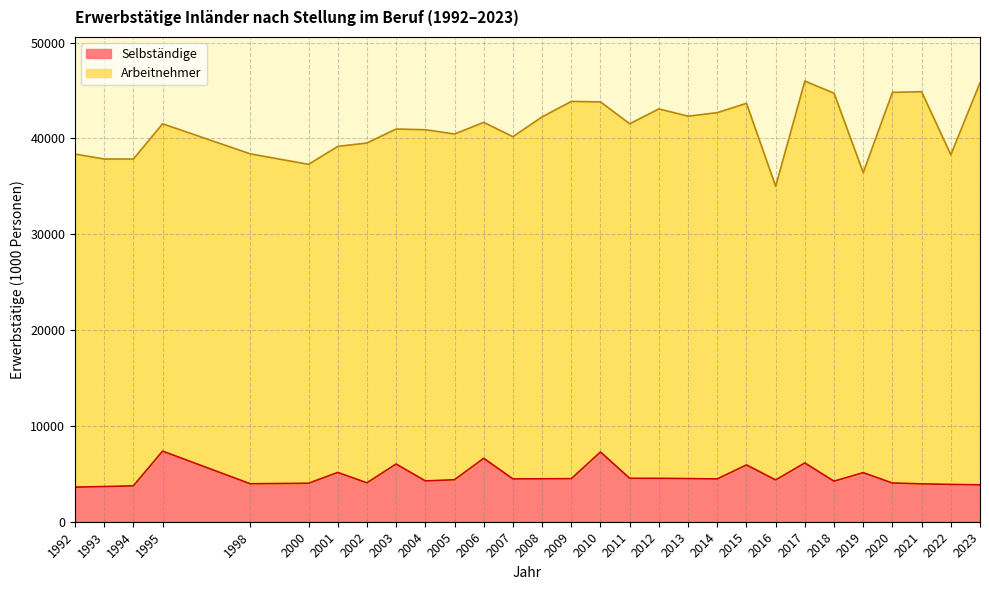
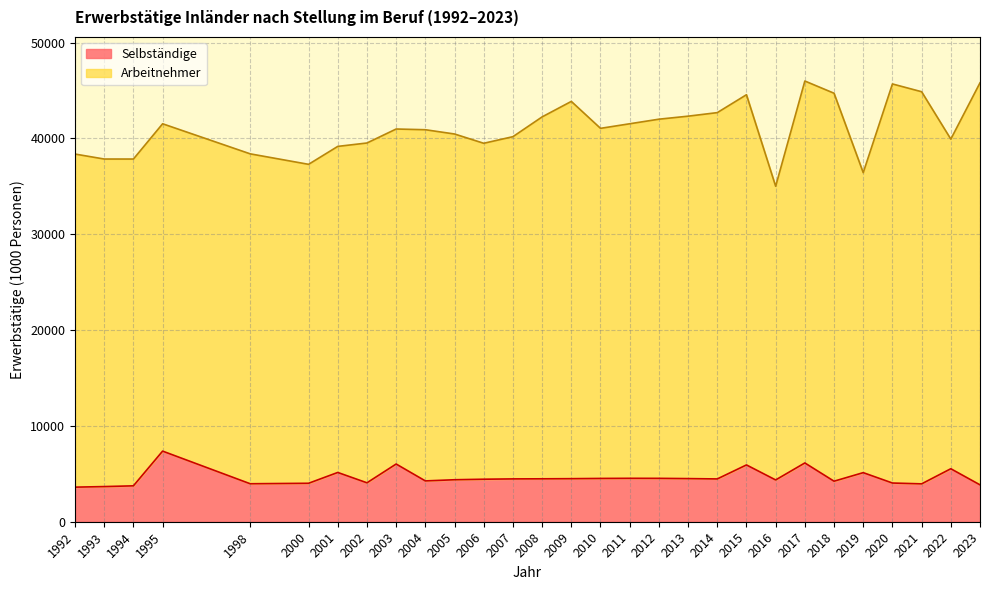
  {
    "Selbständige": {
      "1992": 4000,
      "1993": 4000,
      "1994": 4000,
      "1995": 7000,
      "1998": 4000,
      "2000": 4000,
      "2001": 5000,
      "2002": 4000,
      "2003": 6000,
      "2004": 4000,
      "2005": 4000,
-     "2006": 7000,
+     "2006": 4000,
      "2007": 4000,
      "2008": 4000,
      "2009": 4000,
-     "2010": 7000,
+     "2010": 5000,
      "2011": 5000,
      "2012": 5000,
      "2013": 5000,
      "2014": 4000,
      "2015": 6000,
      "2016": 4000,
      "2017": 6000,
      "2018": 4000,
      "2019": 5000,
      "2020": 4000,
      "2021": 4000,
-     "2022": 4000,
+     "2022": 6000,
      "2023": 4000
    },
    "Arbeitnehmer": {
      "1992": 35000,
      "1993": 34000,
      "1994": 34000,
      "1995": 34000,
      "1998": 34000,
      "2000": 33000,
      "2001": 34000,
      "2002": 35000,
      "2003": 35000,
      "2004": 37000,
      "2005": 36000,
      "2006": 35000,
      "2007": 36000,
      "2008": 38000,
      "2009": 39000,
      "2010": 37000,
      "2011": 37000,
-     "2012": 39000,
+     "2012": 37000,
      "2013": 38000,
      "2014": 38000,
-     "2015": 38000,
+     "2015": 39000,
      "2016": 31000,
      "2017": 40000,
      "2018": 40000,
      "2019": 31000,
-     "2020": 41000,
+     "2020": 42000,
      "2021": 41000,
      "2022": 34000,
      "2023": 42000
    }
  }
